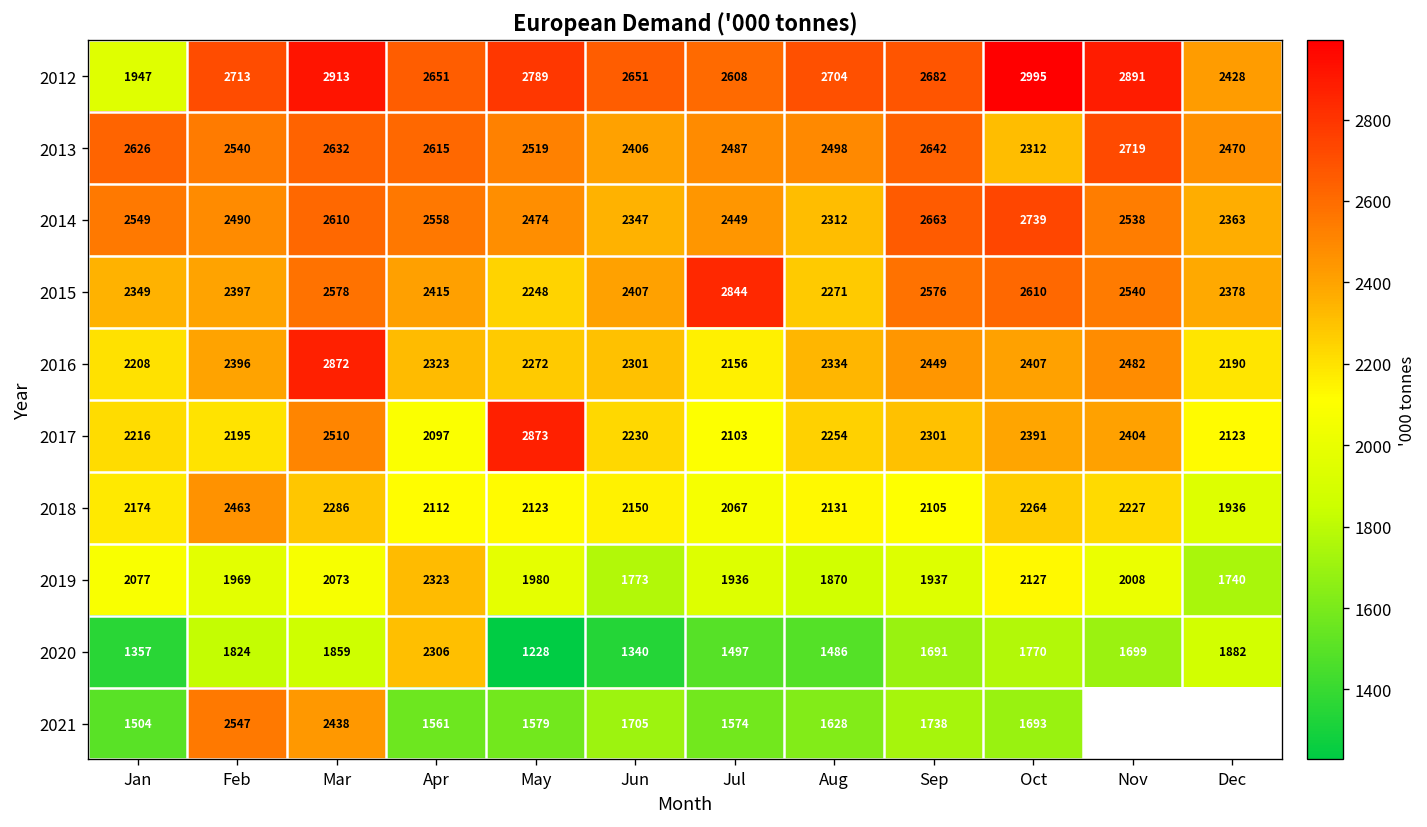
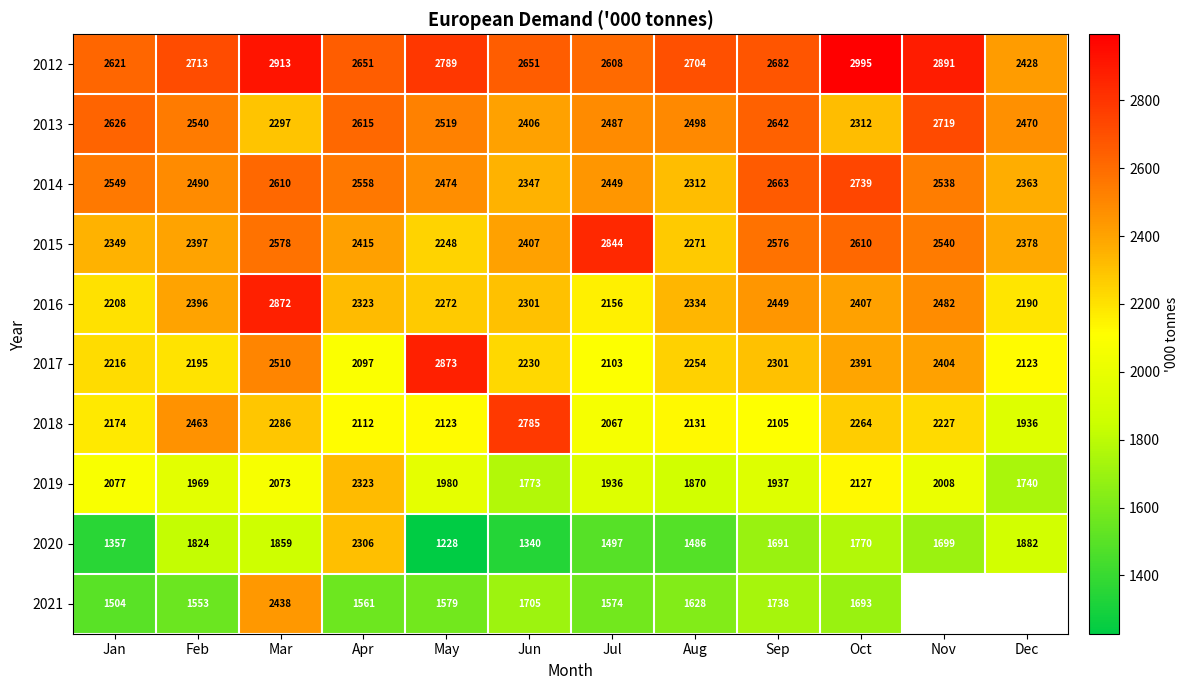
  {
    "2012": {
-     "Jan": 1947,
+     "Jan": 2621,
      "Feb": 2713,
      "Mar": 2913,
      "Apr": 2651,
      "May": 2789,
      "Jun": 2651,
      "Jul": 2608,
      "Aug": 2704,
      "Sep": 2682,
      "Oct": 2995,
      "Nov": 2891,
      "Dec": 2428
    },
    "2013": {
      "Jan": 2626,
      "Feb": 2540,
-     "Mar": 2632,
+     "Mar": 2297,
      "Apr": 2615,
      "May": 2519,
      "Jun": 2406,
      "Jul": 2487,
      "Aug": 2498,
      "Sep": 2642,
      "Oct": 2312,
      "Nov": 2719,
      "Dec": 2470
    },
    "2014": {
      "Jan": 2549,
      "Feb": 2490,
      "Mar": 2610,
      "Apr": 2558,
      "May": 2474,
      "Jun": 2347,
      "Jul": 2449,
      "Aug": 2312,
      "Sep": 2663,
      "Oct": 2739,
      "Nov": 2538,
      "Dec": 2363
    },
    "2015": {
      "Jan": 2349,
      "Feb": 2397,
      "Mar": 2578,
      "Apr": 2415,
      "May": 2248,
      "Jun": 2407,
      "Jul": 2844,
      "Aug": 2271,
      "Sep": 2576,
      "Oct": 2610,
      "Nov": 2540,
      "Dec": 2378
    },
    "2016": {
      "Jan": 2208,
      "Feb": 2396,
      "Mar": 2872,
      "Apr": 2323,
      "May": 2272,
      "Jun": 2301,
      "Jul": 2156,
      "Aug": 2334,
      "Sep": 2449,
      "Oct": 2407,
      "Nov": 2482,
      "Dec": 2190
    },
    "2017": {
      "Jan": 2216,
      "Feb": 2195,
      "Mar": 2510,
      "Apr": 2097,
      "May": 2873,
      "Jun": 2230,
      "Jul": 2103,
      "Aug": 2254,
      "Sep": 2301,
      "Oct": 2391,
      "Nov": 2404,
      "Dec": 2123
    },
    "2018": {
      "Jan": 2174,
      "Feb": 2463,
      "Mar": 2286,
      "Apr": 2112,
      "May": 2123,
-     "Jun": 2150,
+     "Jun": 2785,
      "Jul": 2067,
      "Aug": 2131,
      "Sep": 2105,
      "Oct": 2264,
      "Nov": 2227,
      "Dec": 1936
    },
    "2019": {
      "Jan": 2077,
      "Feb": 1969,
      "Mar": 2073,
      "Apr": 2323,
      "May": 1980,
      "Jun": 1773,
      "Jul": 1936,
      "Aug": 1870,
      "Sep": 1937,
      "Oct": 2127,
      "Nov": 2008,
      "Dec": 1740
    },
    "2020": {
      "Jan": 1357,
      "Feb": 1824,
      "Mar": 1859,
      "Apr": 2306,
      "May": 1228,
      "Jun": 1340,
      "Jul": 1497,
      "Aug": 1486,
      "Sep": 1691,
      "Oct": 1770,
      "Nov": 1699,
      "Dec": 1882
    },
    "2021": {
      "Jan": 1504,
-     "Feb": 2547,
+     "Feb": 1553,
      "Mar": 2438,
      "Apr": 1561,
      "May": 1579,
      "Jun": 1705,
      "Jul": 1574,
      "Aug": 1628,
      "Sep": 1738,
      "Oct": 1693
    }
  }
